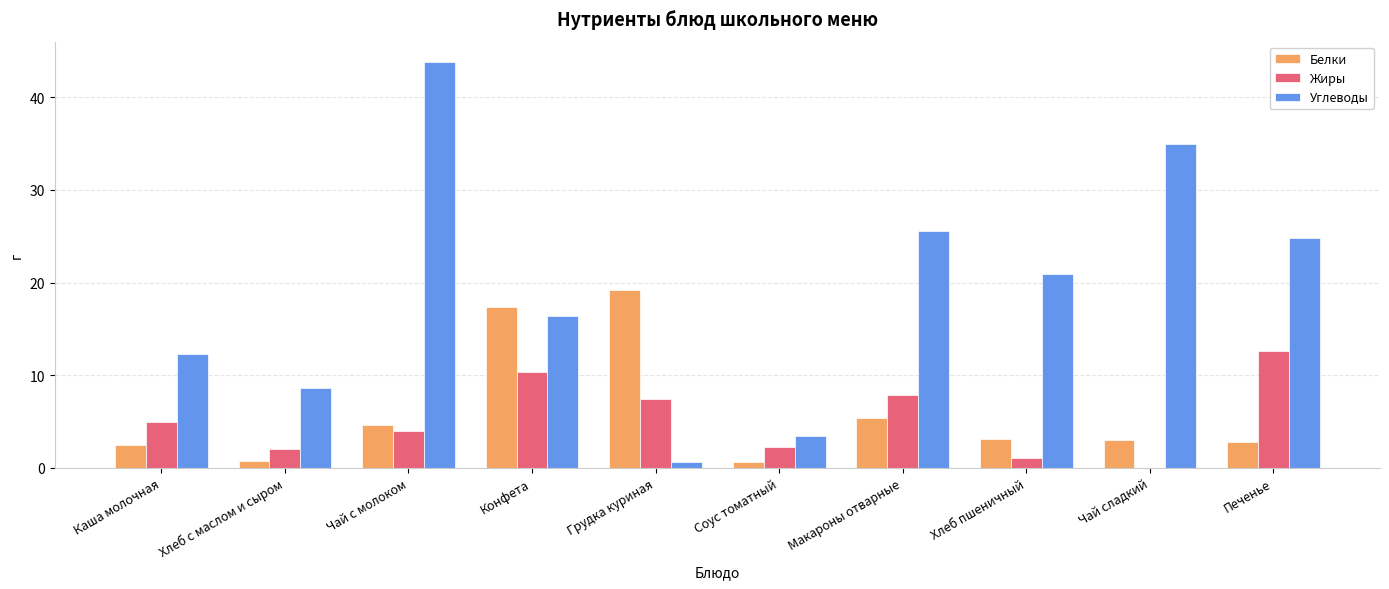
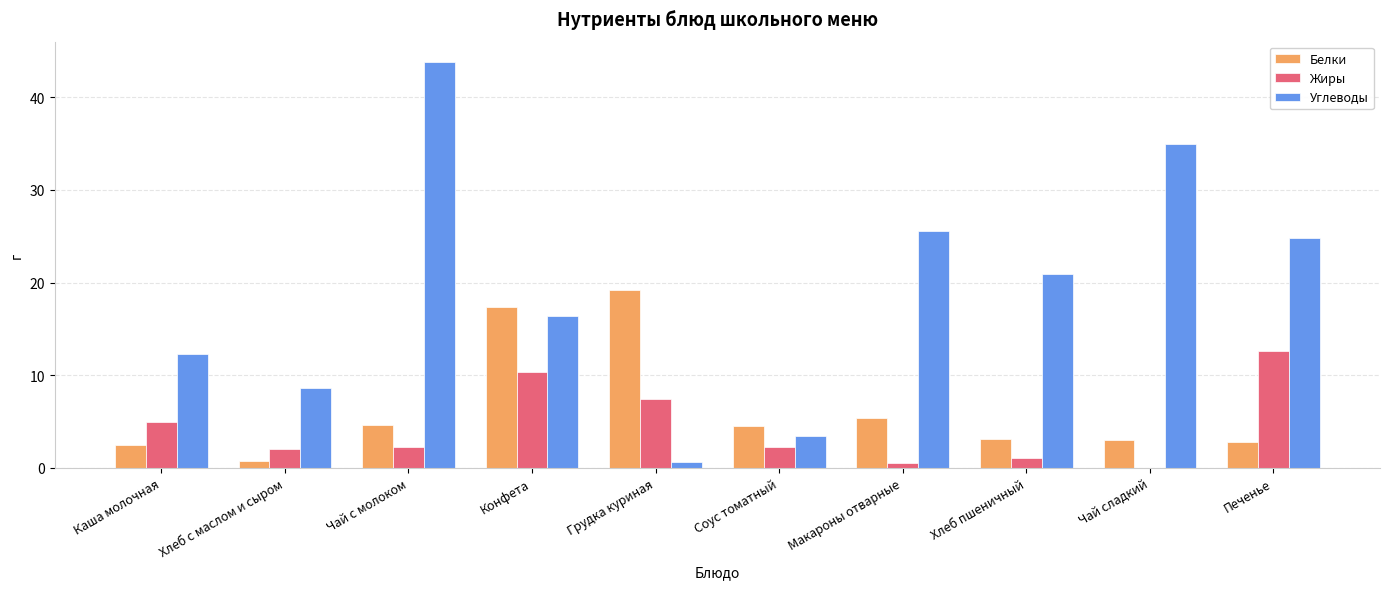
  {
    "Белки": {
      "Каша молочная": 3,
      "Хлеб с маслом и сыром": 1,
      "Чай с молоком": 5,
      "Конфета": 17,
      "Грудка куриная": 19,
-     "Соус томатный": 1,
+     "Соус томатный": 5,
      "Макароны отварные": 5,
      "Хлеб пшеничный": 3,
      "Чай сладкий": 3,
      "Печенье": 3
    },
    "Жиры": {
      "Каша молочная": 5,
      "Хлеб с маслом и сыром": 2,
-     "Чай с молоком": 4,
+     "Чай с молоком": 2,
      "Конфета": 10,
      "Грудка куриная": 7,
      "Соус томатный": 2,
-     "Макароны отварные": 8,
+     "Макароны отварные": 1,
      "Хлеб пшеничный": 1,
      "Чай сладкий": 0,
      "Печенье": 13
    },
    "Углеводы": {
      "Каша молочная": 12,
      "Хлеб с маслом и сыром": 9,
      "Чай с молоком": 44,
      "Конфета": 16,
      "Грудка куриная": 1,
      "Соус томатный": 3,
      "Макароны отварные": 26,
      "Хлеб пшеничный": 21,
      "Чай сладкий": 35,
      "Печенье": 25
    }
  }
